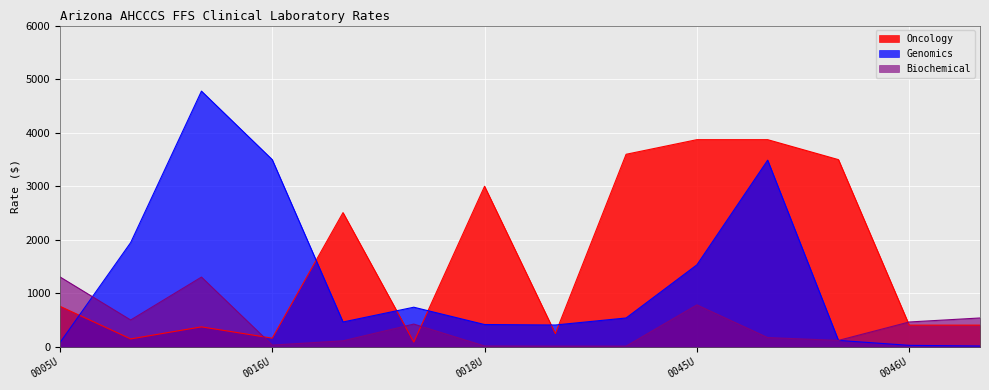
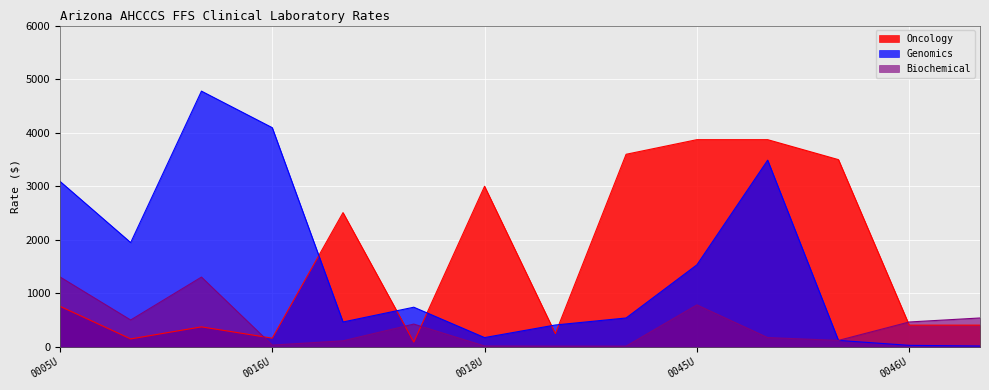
  {
    "Oncology": {
      "0005U": 800,
      "0016U": 200,
      "0018U": 3000,
      "0045U": 3900,
      "0046U": 400
    },
    "Genomics": {
-     "0005U": 100,
-     "0016U": 3500,
-     "0018U": 400,
+     "0005U": 3100,
+     "0016U": 4100,
+     "0018U": 200,
      "0045U": 1500,
      "0046U": 0
    },
    "Biochemical": {
      "0005U": 1300,
      "0016U": 0,
      "0018U": 0,
      "0045U": 800,
      "0046U": 500
    }
  }
